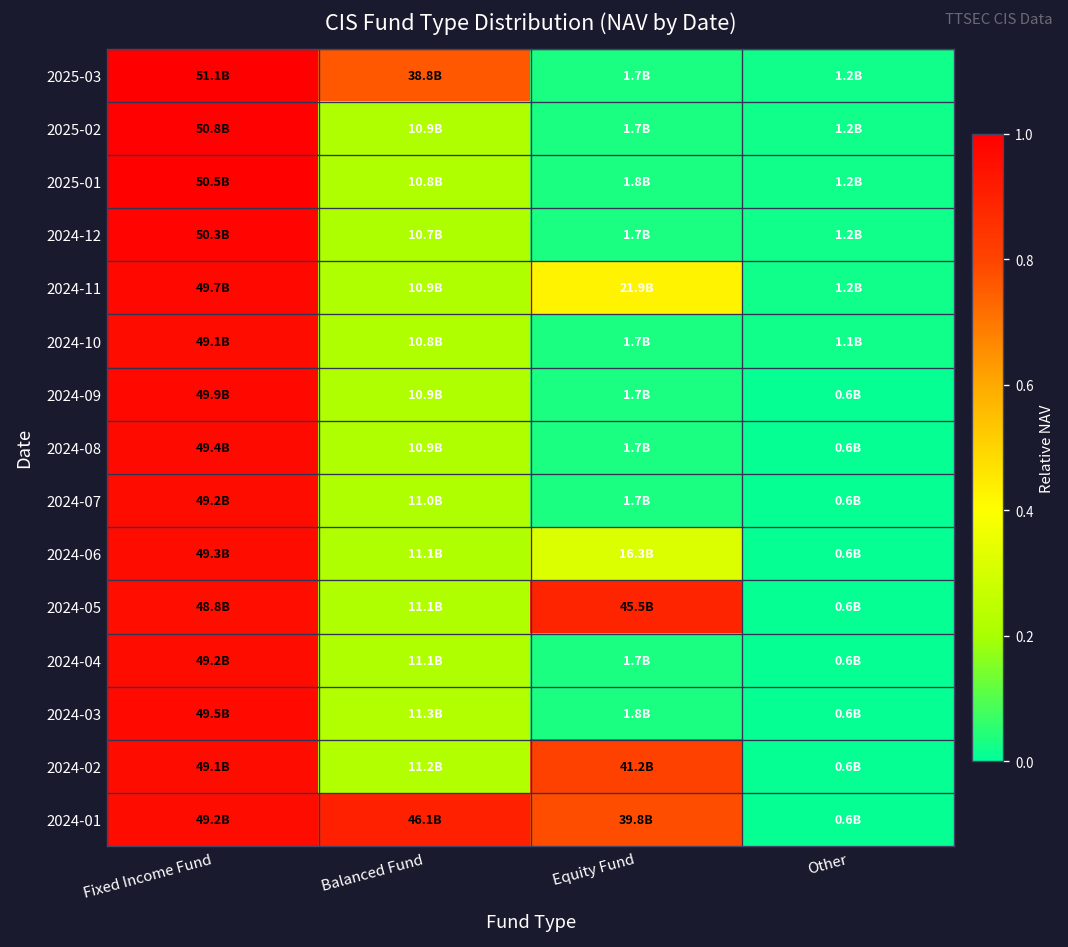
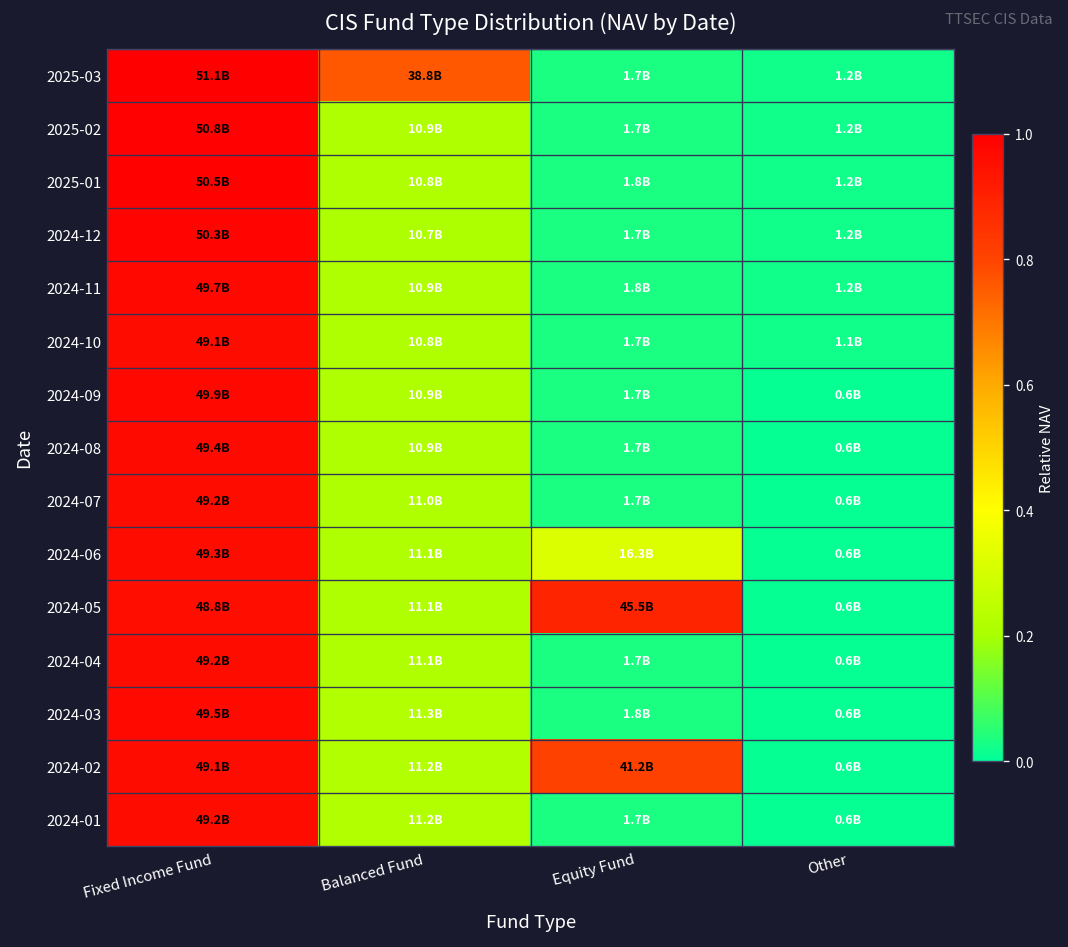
  {
    "2025-03": {
      "Fixed Income Fund": "51.1B",
      "Balanced Fund": "38.8B",
      "Equity Fund": "1.7B",
      "Other": "1.2B"
    },
    "2025-02": {
      "Fixed Income Fund": "50.8B",
      "Balanced Fund": "10.9B",
      "Equity Fund": "1.7B",
      "Other": "1.2B"
    },
    "2025-01": {
      "Fixed Income Fund": "50.5B",
      "Balanced Fund": "10.8B",
      "Equity Fund": "1.8B",
      "Other": "1.2B"
    },
    "2024-12": {
      "Fixed Income Fund": "50.3B",
      "Balanced Fund": "10.7B",
      "Equity Fund": "1.7B",
      "Other": "1.2B"
    },
    "2024-11": {
      "Fixed Income Fund": "49.7B",
      "Balanced Fund": "10.9B",
-     "Equity Fund": "21.9B",
+     "Equity Fund": "1.8B",
      "Other": "1.2B"
    },
    "2024-10": {
      "Fixed Income Fund": "49.1B",
      "Balanced Fund": "10.8B",
      "Equity Fund": "1.7B",
      "Other": "1.1B"
    },
    "2024-09": {
      "Fixed Income Fund": "49.9B",
      "Balanced Fund": "10.9B",
      "Equity Fund": "1.7B",
      "Other": "0.6B"
    },
    "2024-08": {
      "Fixed Income Fund": "49.4B",
      "Balanced Fund": "10.9B",
      "Equity Fund": "1.7B",
      "Other": "0.6B"
    },
    "2024-07": {
      "Fixed Income Fund": "49.2B",
      "Balanced Fund": "11.0B",
      "Equity Fund": "1.7B",
      "Other": "0.6B"
    },
    "2024-06": {
      "Fixed Income Fund": "49.3B",
      "Balanced Fund": "11.1B",
      "Equity Fund": "16.3B",
      "Other": "0.6B"
    },
    "2024-05": {
      "Fixed Income Fund": "48.8B",
      "Balanced Fund": "11.1B",
      "Equity Fund": "45.5B",
      "Other": "0.6B"
    },
    "2024-04": {
      "Fixed Income Fund": "49.2B",
      "Balanced Fund": "11.1B",
      "Equity Fund": "1.7B",
      "Other": "0.6B"
    },
    "2024-03": {
      "Fixed Income Fund": "49.5B",
      "Balanced Fund": "11.3B",
      "Equity Fund": "1.8B",
      "Other": "0.6B"
    },
    "2024-02": {
      "Fixed Income Fund": "49.1B",
      "Balanced Fund": "11.2B",
      "Equity Fund": "41.2B",
      "Other": "0.6B"
    },
    "2024-01": {
      "Fixed Income Fund": "49.2B",
-     "Balanced Fund": "46.1B",
-     "Equity Fund": "39.8B",
+     "Balanced Fund": "11.2B",
+     "Equity Fund": "1.7B",
      "Other": "0.6B"
    }
  }
